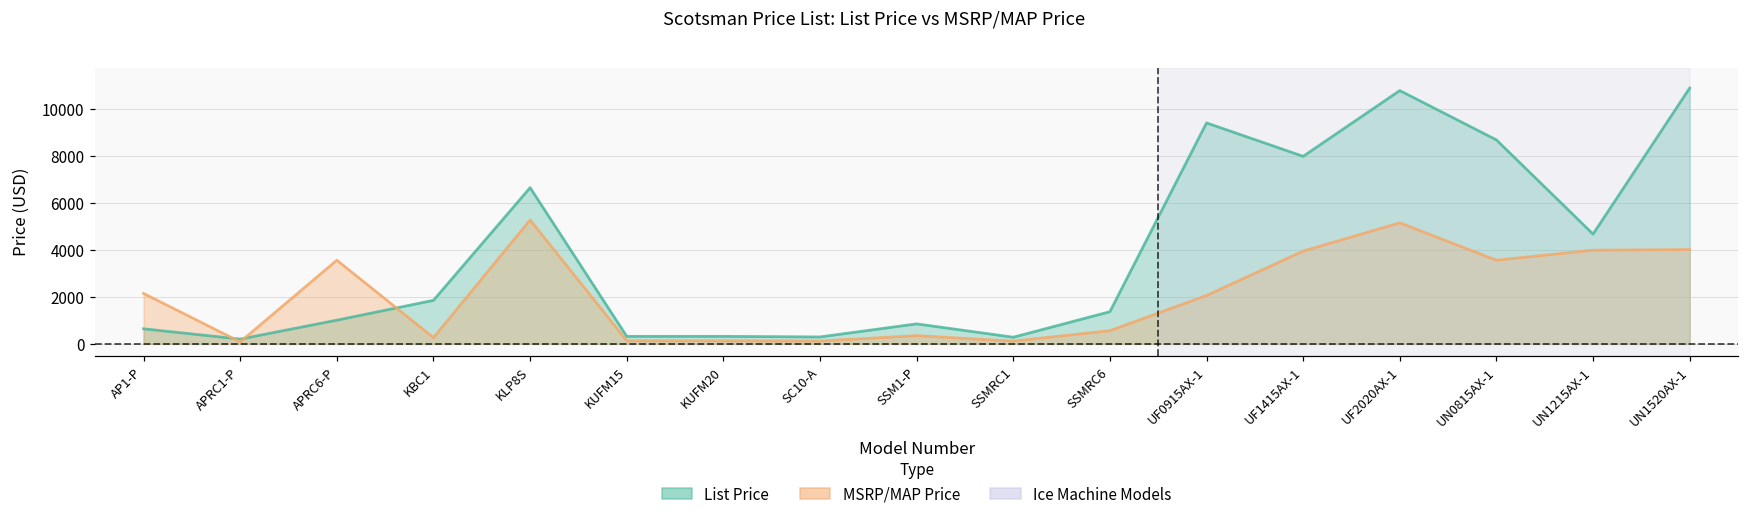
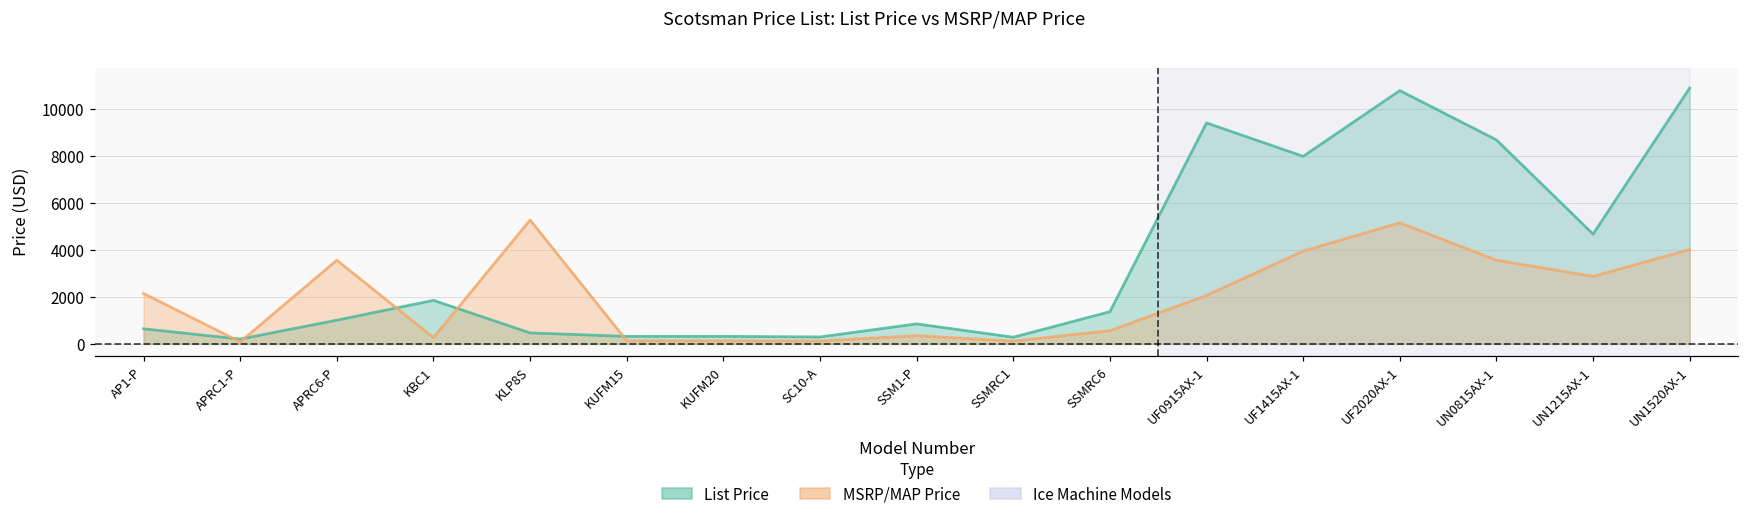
  {
    "List Price": {
      "AP1-P": 600,
      "APRC1-P": 200,
      "APRC6-P": 1000,
      "KBC1": 1900,
-     "KLP8S": 6600,
+     "KLP8S": 500,
      "KUFM15": 300,
      "KUFM20": 300,
      "SC10-A": 300,
      "SSM1-P": 800,
      "SSMRC1": 300,
      "SSMRC6": 1400,
      "UF0915AX-1": 9400,
      "UF1415AX-1": 8000,
      "UF2020AX-1": 10800,
      "UN0815AX-1": 8700,
      "UN1215AX-1": 4700,
      "UN1520AX-1": 10900
    },
    "MSRP/MAP Price": {
      "AP1-P": 2100,
      "APRC1-P": 100,
      "APRC6-P": 3600,
      "KBC1": 300,
      "KLP8S": 5300,
      "KUFM15": 100,
      "KUFM20": 100,
      "SC10-A": 100,
      "SSM1-P": 300,
      "SSMRC1": 100,
      "SSMRC6": 600,
      "UF0915AX-1": 2100,
      "UF1415AX-1": 3900,
      "UF2020AX-1": 5200,
      "UN0815AX-1": 3600,
-     "UN1215AX-1": 4000,
+     "UN1215AX-1": 2900,
      "UN1520AX-1": 4000
    }
  }
